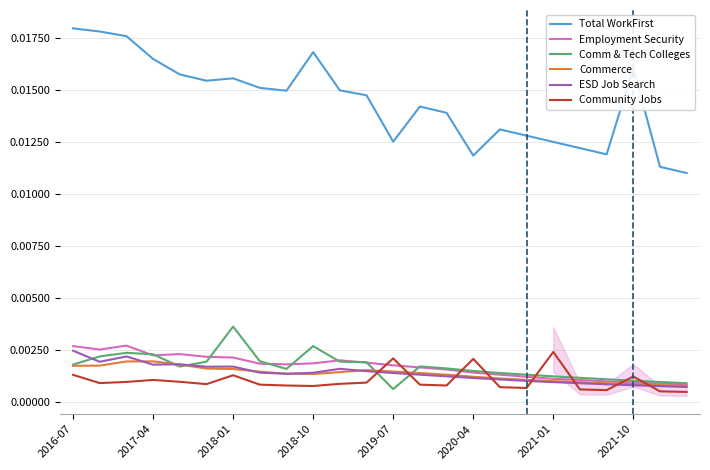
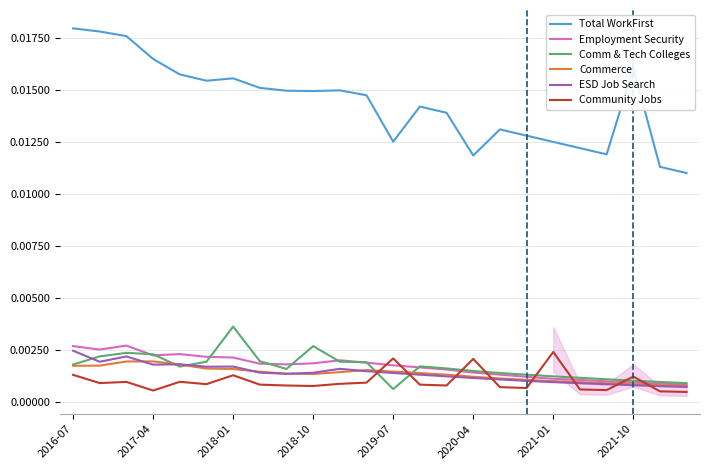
  {
    "Total WorkFirst": {
      "2016-07": 0.0180,
      "2017-04": 0.0165,
      "2018-01": 0.0156,
-     "2018-10": 0.0168,
+     "2018-10": 0.0149,
      "2019-07": 0.0125,
      "2020-04": 0.0118,
      "2021-01": 0.0125
    },
    "Comm & Tech Colleges": {
      "2018-01": 0.0036,
      "2018-10": 0.0027,
      "2019-07": 0.0006
    },
    "Commerce": {
      "2017-04": 0.0019
    },
    "ESD Job Search": {
      "2016-07": 0.0025,
      "2017-04": 0.0018
    },
    "Community Jobs": {
      "2016-07": 0.0013,
-     "2017-04": 0.0010,
+     "2017-04": 0.0005,
      "2018-01": 0.0013,
      "2018-10": 0.0008,
      "2019-07": 0.0021,
      "2020-04": 0.0021,
      "2021-01": 0.0024,
      "2021-10": 0.0012
    }
  }
